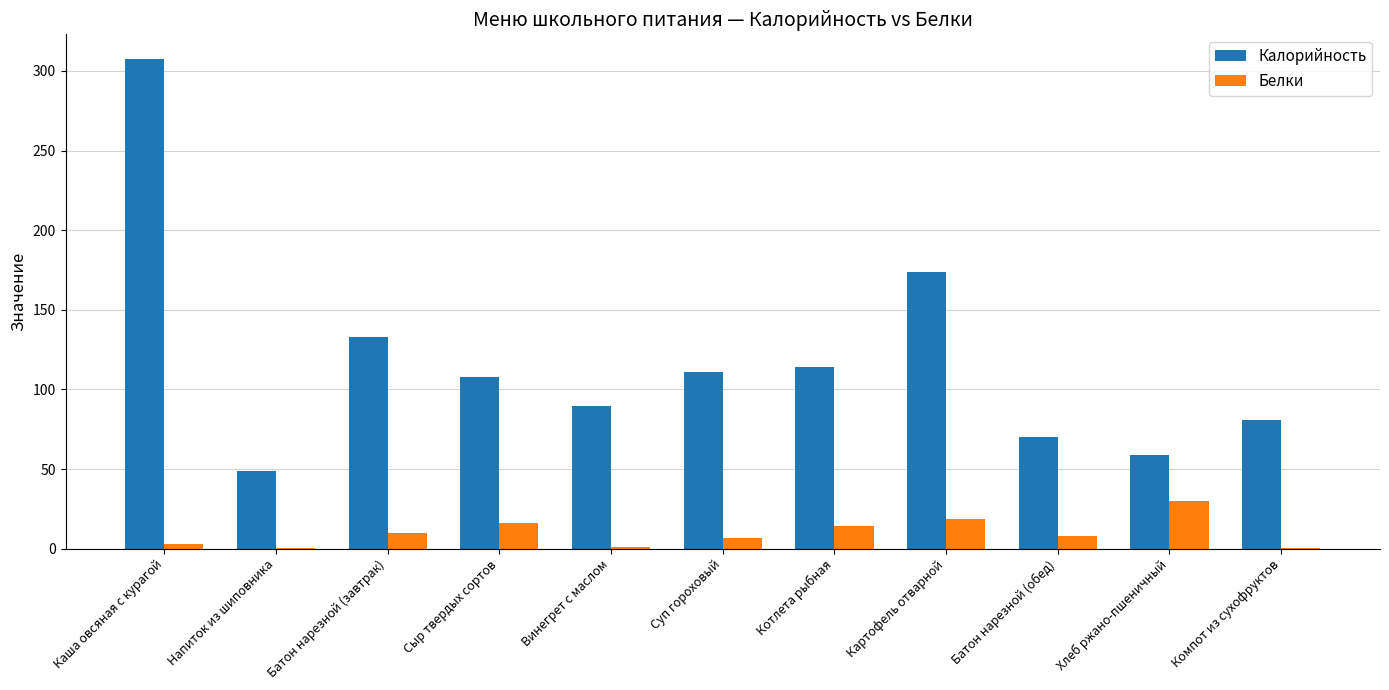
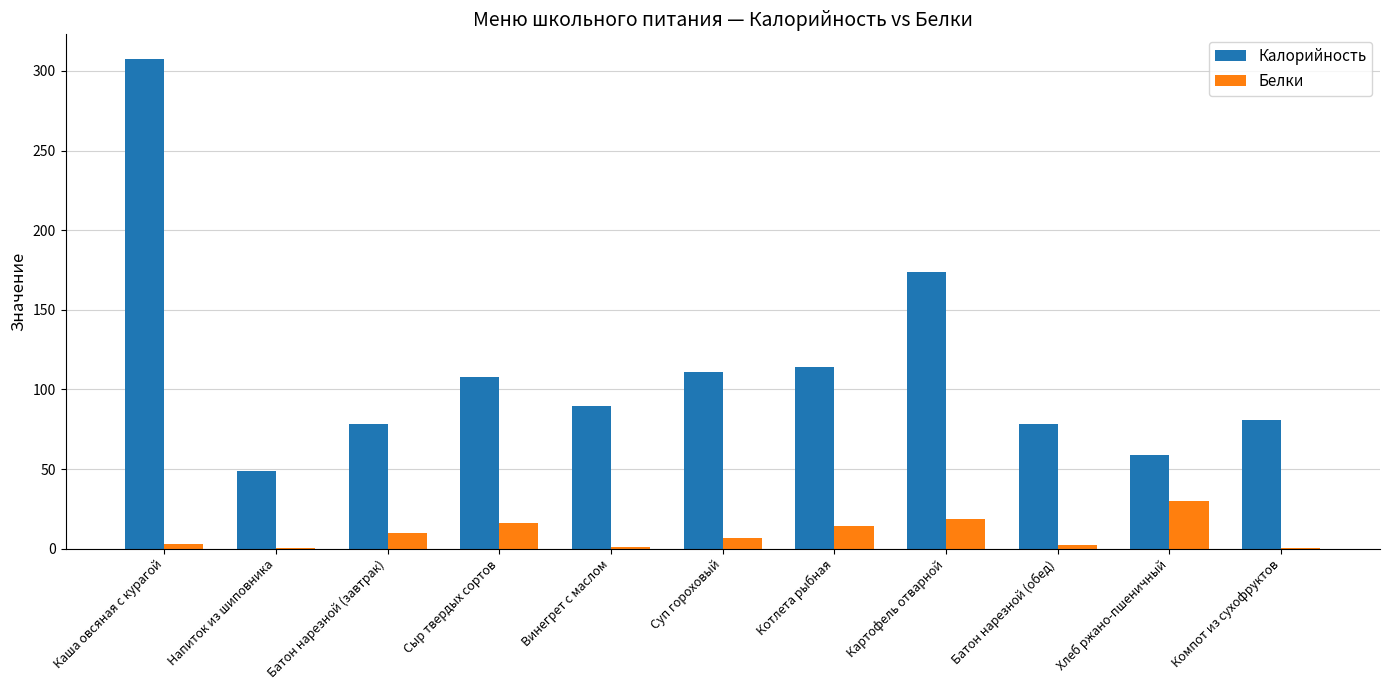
  {
    "Калорийность": {
      "Каша овсяная с курагой": 308,
      "Напиток из шиповника": 49,
-     "Батон нарезной (завтрак)": 133,
+     "Батон нарезной (завтрак)": 79,
      "Сыр твердых сортов": 108,
      "Винегрет с маслом": 90,
      "Суп гороховый": 111,
      "Котлета рыбная": 114,
      "Картофель отварной": 174,
-     "Батон нарезной (обед)": 70,
+     "Батон нарезной (обед)": 79,
      "Хлеб ржано-пшеничный": 59,
      "Компот из сухофруктов": 81
    },
    "Белки": {
      "Каша овсяная с курагой": 3,
      "Батон нарезной (завтрак)": 10,
      "Сыр твердых сортов": 16,
      "Суп гороховый": 7,
      "Котлета рыбная": 14,
      "Картофель отварной": 18,
-     "Батон нарезной (обед)": 8,
+     "Батон нарезной (обед)": 2,
      "Хлеб ржано-пшеничный": 30
    }
  }
